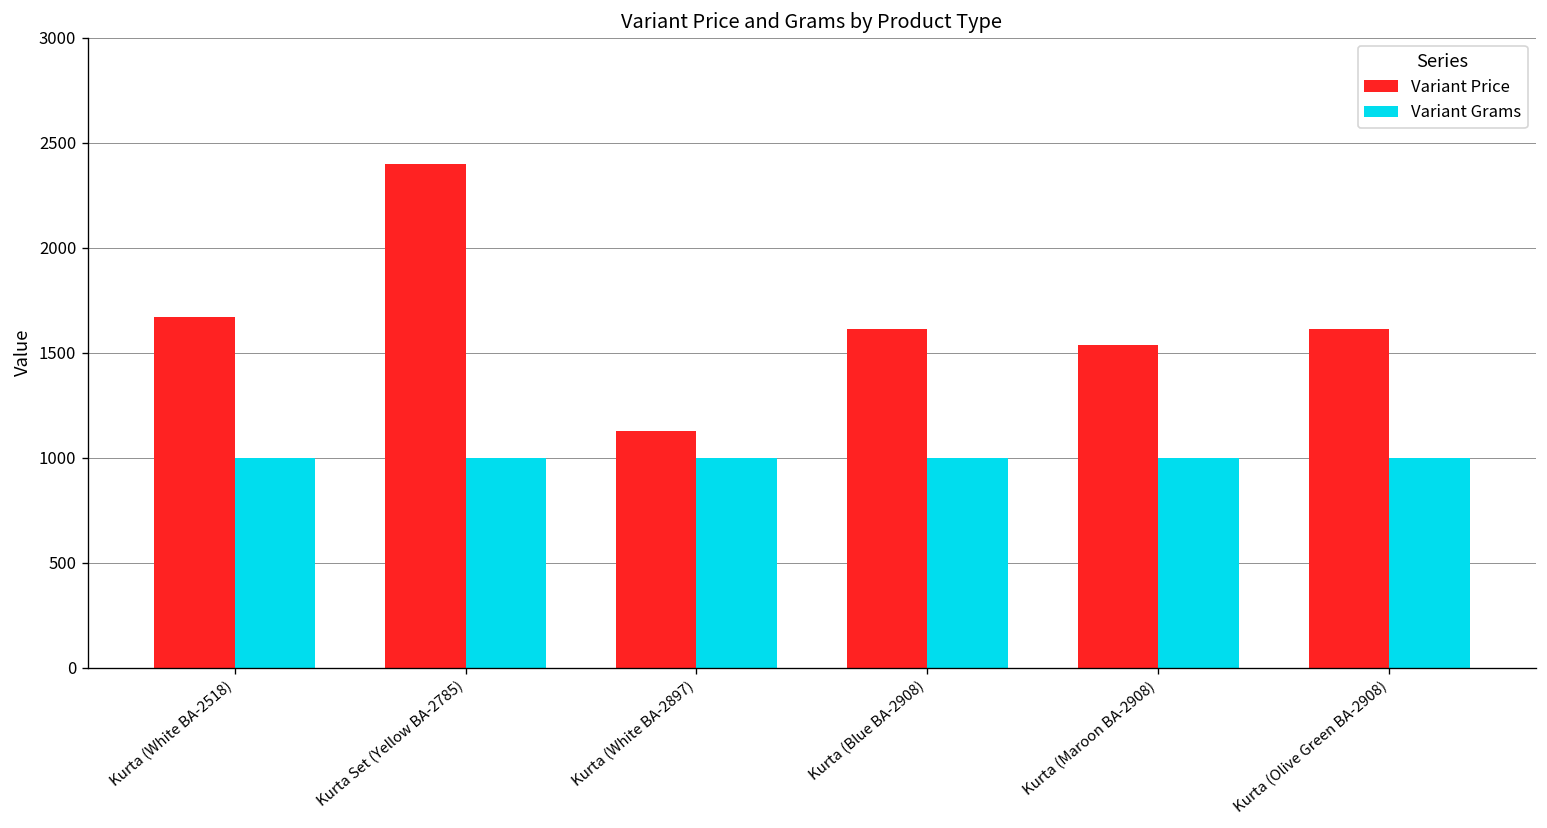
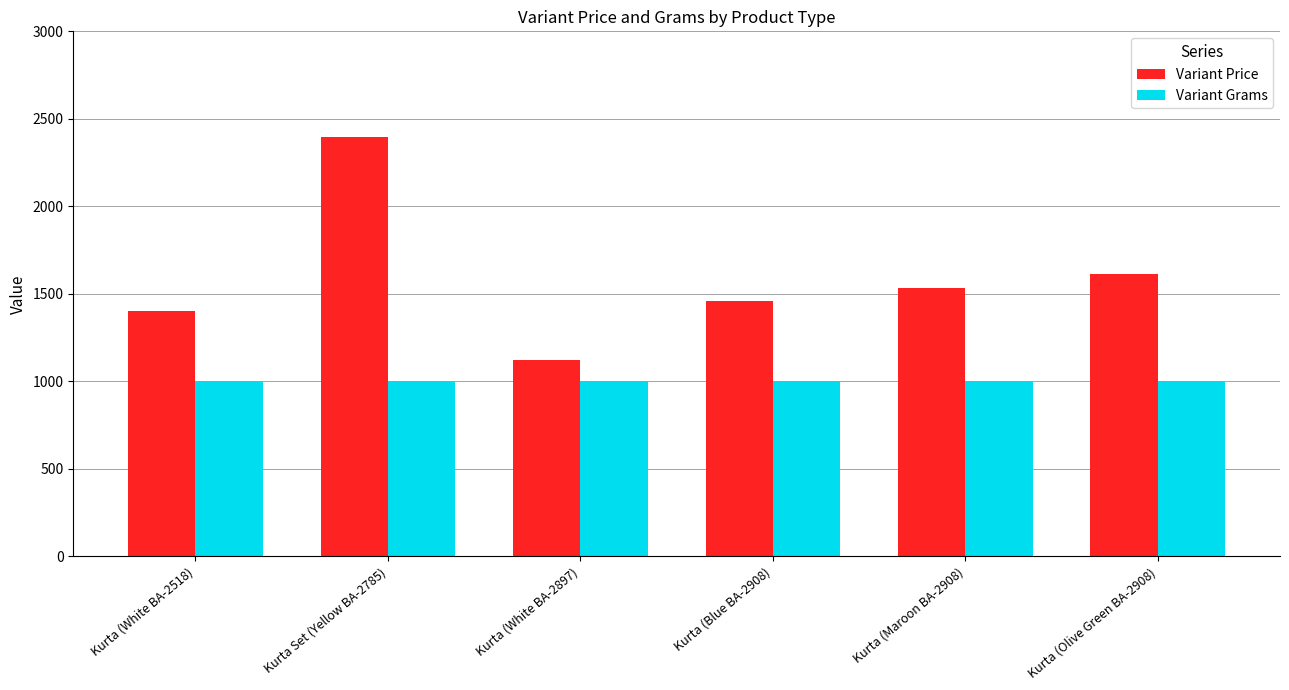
  {
    "Variant Price": {
-     "Kurta (White BA-2518)": 1670,
+     "Kurta (White BA-2518)": 1400,
      "Kurta Set (Yellow BA-2785)": 2400,
      "Kurta (White BA-2897)": 1130,
-     "Kurta (Blue BA-2908)": 1610,
+     "Kurta (Blue BA-2908)": 1460,
      "Kurta (Maroon BA-2908)": 1540,
      "Kurta (Olive Green BA-2908)": 1610
    },
    "Variant Grams": {
      "Kurta (White BA-2518)": 1000,
      "Kurta Set (Yellow BA-2785)": 1000,
      "Kurta (White BA-2897)": 1000,
      "Kurta (Blue BA-2908)": 1000,
      "Kurta (Maroon BA-2908)": 1000,
      "Kurta (Olive Green BA-2908)": 1000
    }
  }
